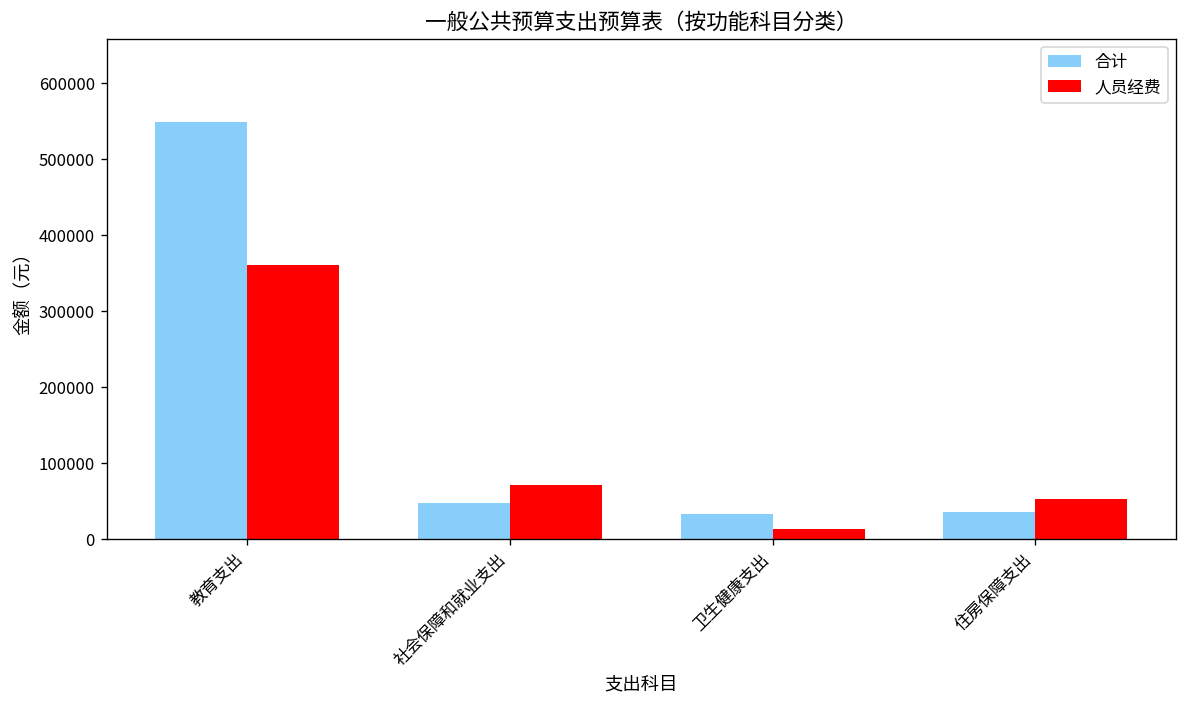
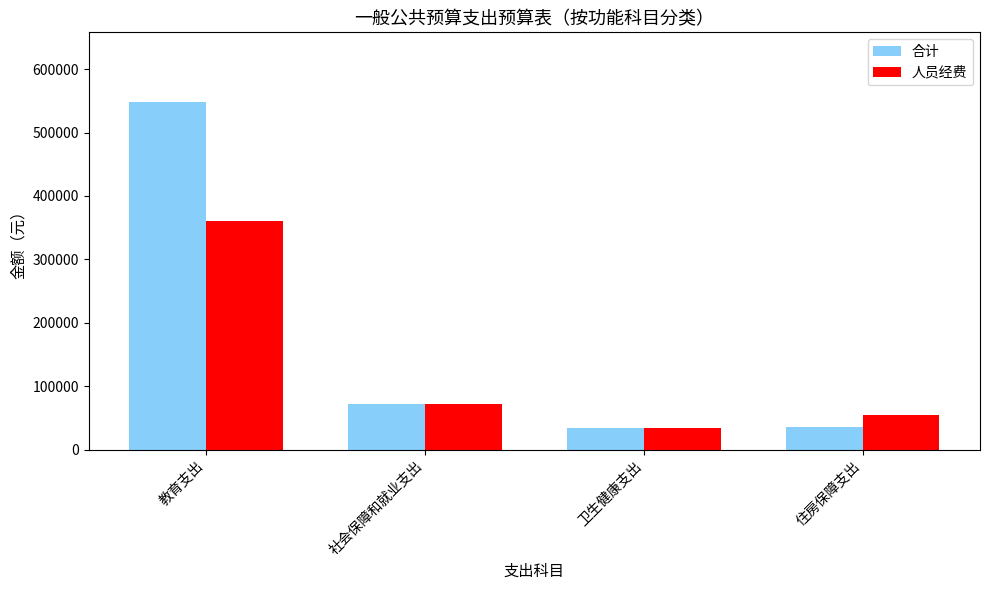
  {
    "合计": {
      "教育支出": 550000,
-     "社会保障和就业支出": 50000,
+     "社会保障和就业支出": 70000,
      "卫生健康支出": 30000,
      "住房保障支出": 40000
    },
    "人员经费": {
      "教育支出": 360000,
      "社会保障和就业支出": 70000,
-     "卫生健康支出": 10000,
+     "卫生健康支出": 30000,
      "住房保障支出": 50000
    }
  }
